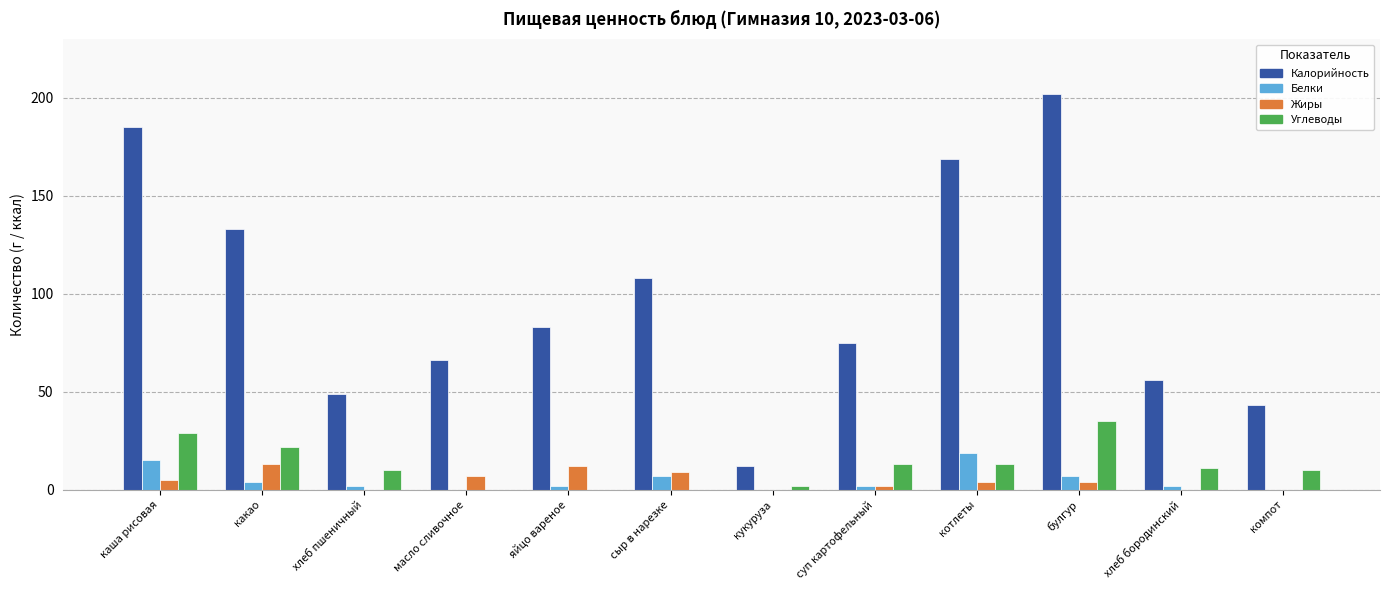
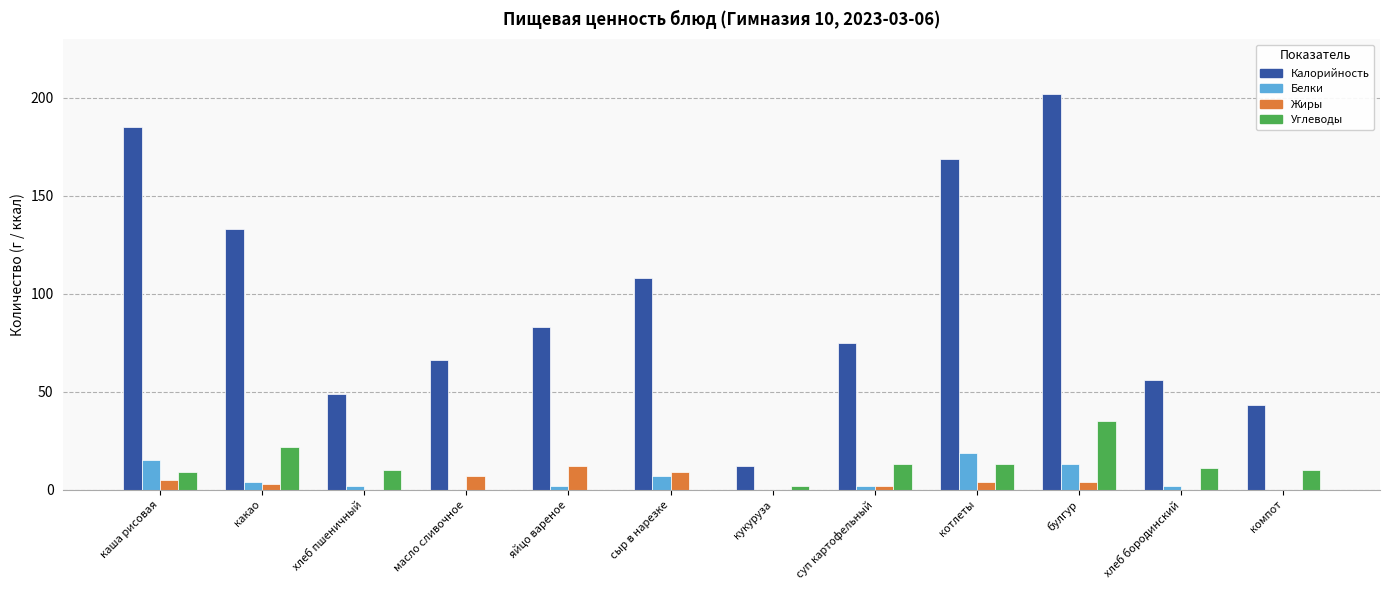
  {
    "Калорийность": {
      "каша рисовая": 185,
      "какао": 133,
      "хлеб пшеничный": 49,
      "масло сливочное": 66,
      "яйцо вареное": 83,
      "сыр в нарезке": 108,
      "кукуруза": 12,
      "суп картофельный": 75,
      "котлеты": 169,
      "булгур": 202,
      "хлеб бородинский": 56,
      "компот": 43
    },
    "Белки": {
      "каша рисовая": 15,
      "какао": 4,
      "хлеб пшеничный": 2,
      "масло сливочное": 0,
      "яйцо вареное": 2,
      "сыр в нарезке": 7,
      "кукуруза": 0,
      "суп картофельный": 2,
      "котлеты": 19,
-     "булгур": 7,
+     "булгур": 13,
      "хлеб бородинский": 2,
      "компот": 0
    },
    "Жиры": {
      "каша рисовая": 5,
-     "какао": 13,
+     "какао": 3,
      "хлеб пшеничный": 0,
      "масло сливочное": 7,
      "яйцо вареное": 12,
      "сыр в нарезке": 9,
      "кукуруза": 0,
      "суп картофельный": 2,
      "котлеты": 4,
      "булгур": 4,
      "хлеб бородинский": 0,
      "компот": 0
    },
    "Углеводы": {
-     "каша рисовая": 29,
+     "каша рисовая": 9,
      "какао": 22,
      "хлеб пшеничный": 10,
      "масло сливочное": 0,
      "яйцо вареное": 0,
      "сыр в нарезке": 0,
      "кукуруза": 2,
      "суп картофельный": 13,
      "котлеты": 13,
      "булгур": 35,
      "хлеб бородинский": 11,
      "компот": 10
    }
  }
